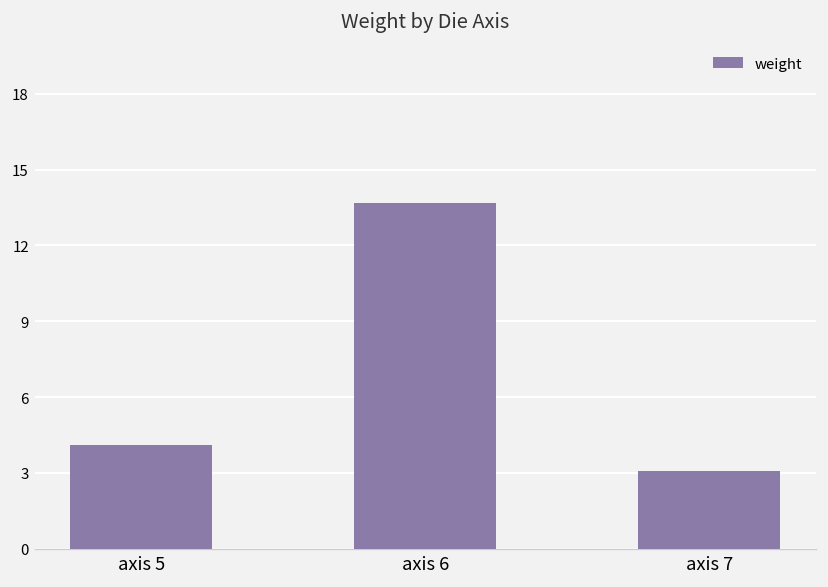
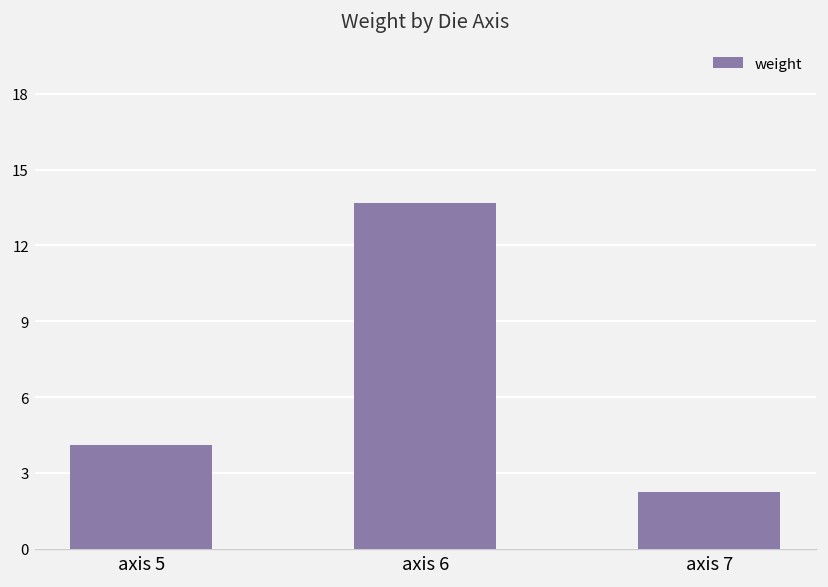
  {
    "axis 5": 4.1,
    "axis 6": 13.7,
-   "axis 7": 3.1
+   "axis 7": 2.2
  }
